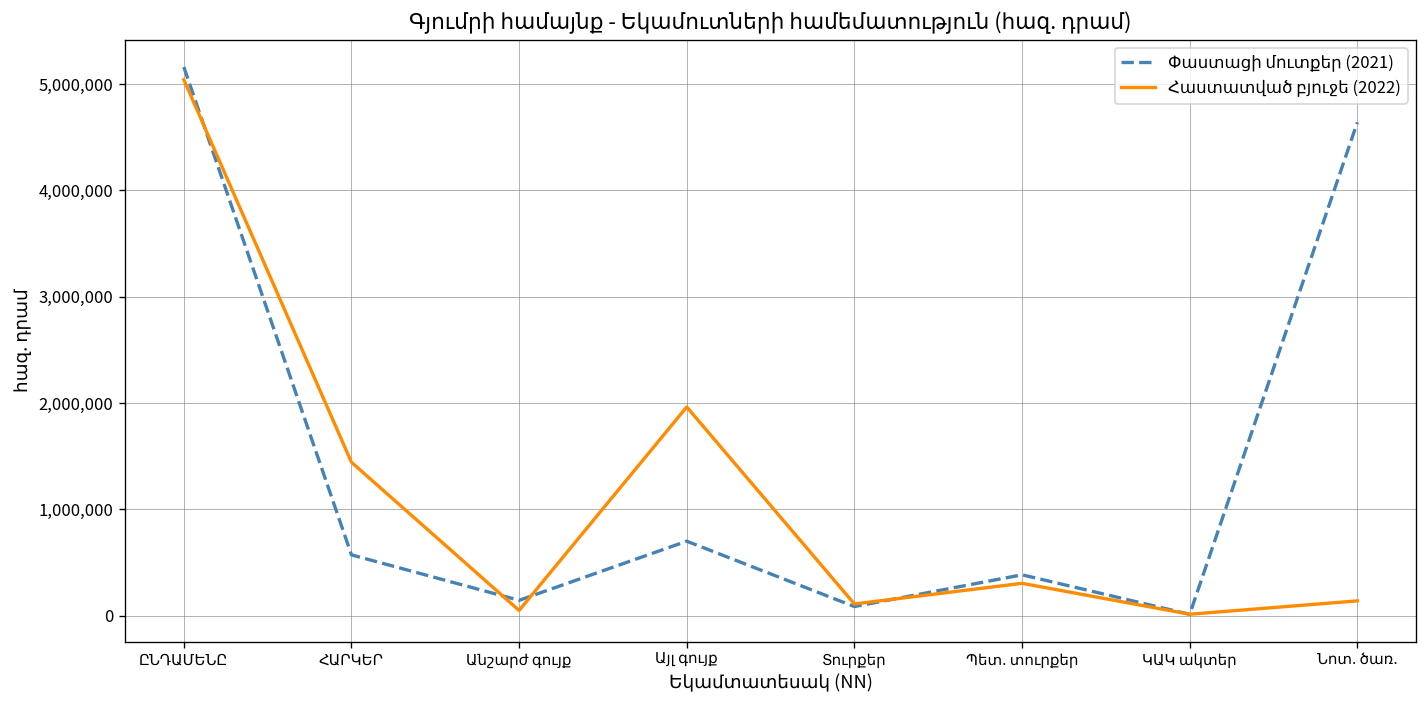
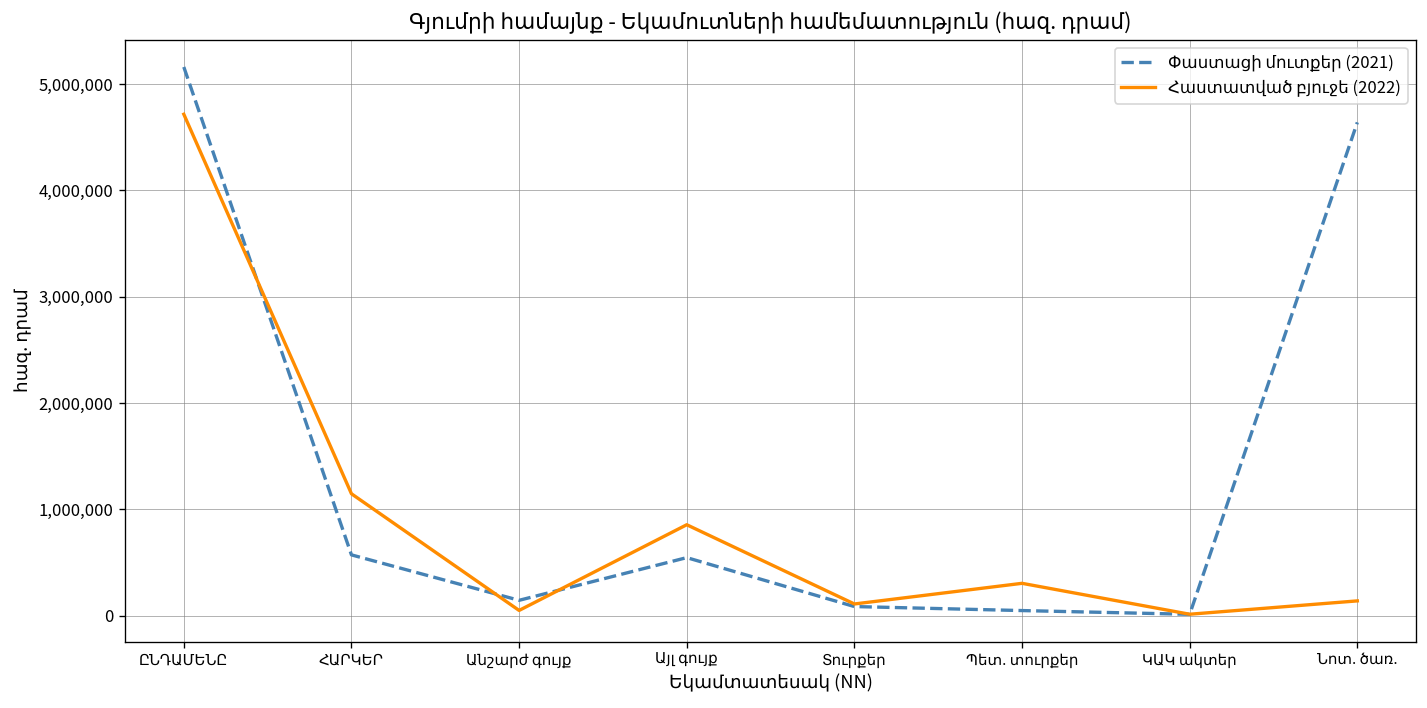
  {
    "Փաստացի մուտքեր (2021)": {
      "ԸՆԴԱՄԵՆԸ": "5,200,000",
      "ՀԱՐԿԵՐ": "600,000",
      "Անշարժ գույք": "100,000",
-     "Այլ գույք": "700,000",
-     "Պետ. տուրքեր": "400,000",
+     "Այլ գույք": "500,000",
+     "Պետ. տուրքեր": "0",
      "Նոտ. ծառ.": "4,600,000"
    },
    "Հաստատված բյուջե (2022)": {
-     "ԸՆԴԱՄԵՆԸ": "5,000,000",
-     "ՀԱՐԿԵՐ": "1,400,000",
+     "ԸՆԴԱՄԵՆԸ": "4,700,000",
+     "ՀԱՐԿԵՐ": "1,100,000",
      "Անշարժ գույք": "0",
-     "Այլ գույք": "2,000,000",
+     "Այլ գույք": "900,000",
      "Պետ. տուրքեր": "300,000",
      "Նոտ. ծառ.": "100,000"
    }
  }
